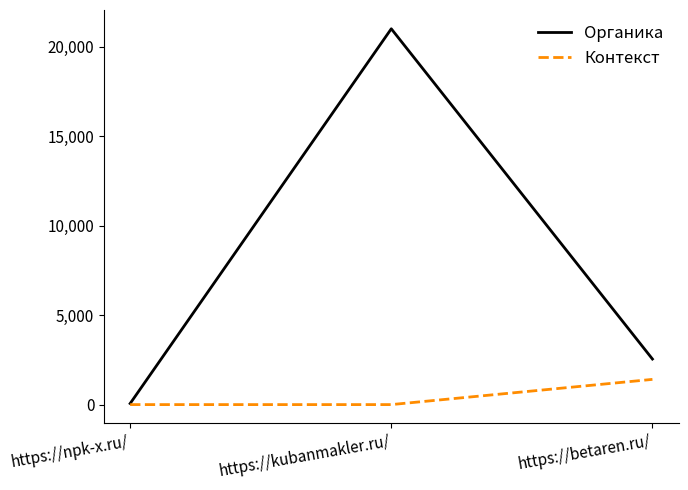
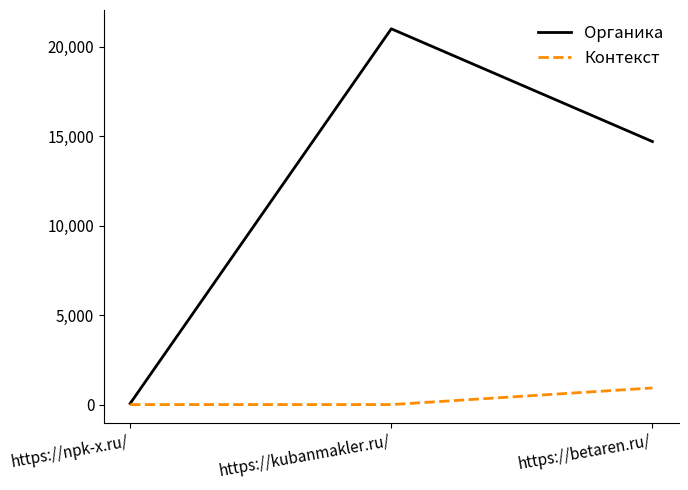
  {
    "Органика": {
      "https://kubanmakler.ru/": "21,000",
-     "https://betaren.ru/": "2,500"
+     "https://betaren.ru/": "14,700"
    },
    "Контекст": {
      "https://kubanmakler.ru/": "0",
-     "https://betaren.ru/": "1,400"
+     "https://betaren.ru/": "900"
    }
  }
